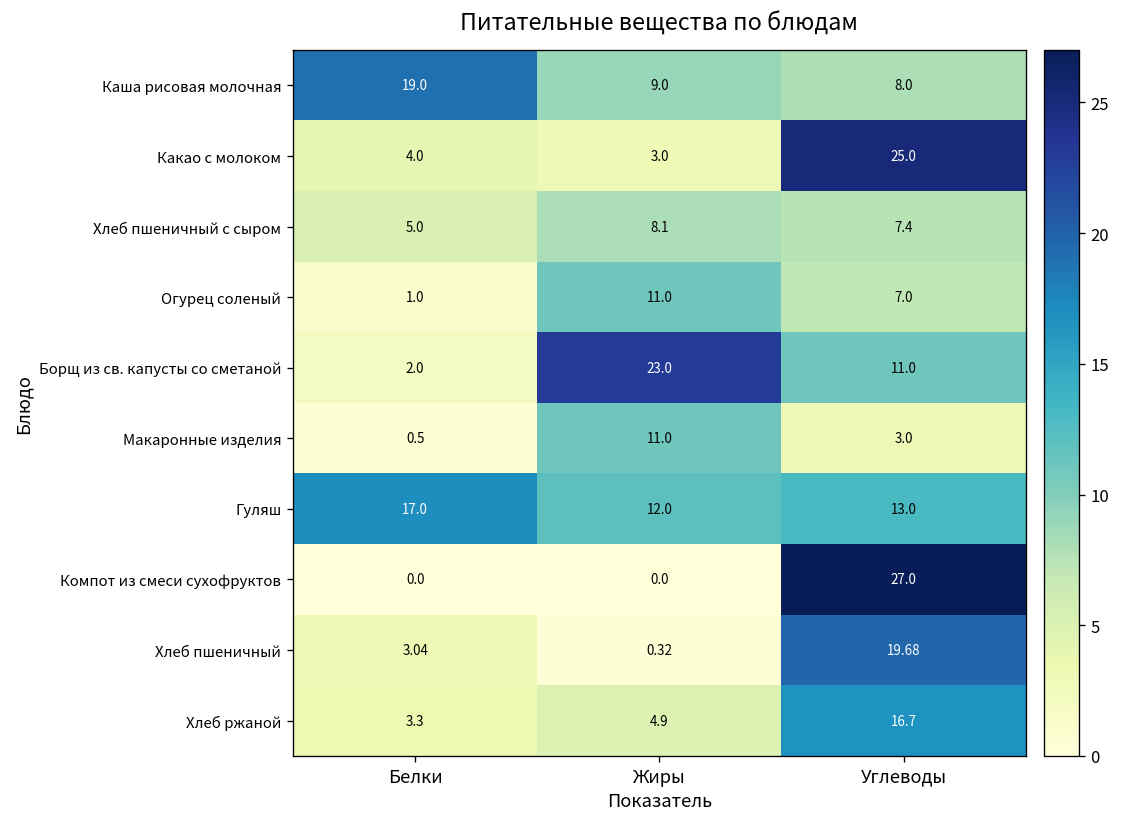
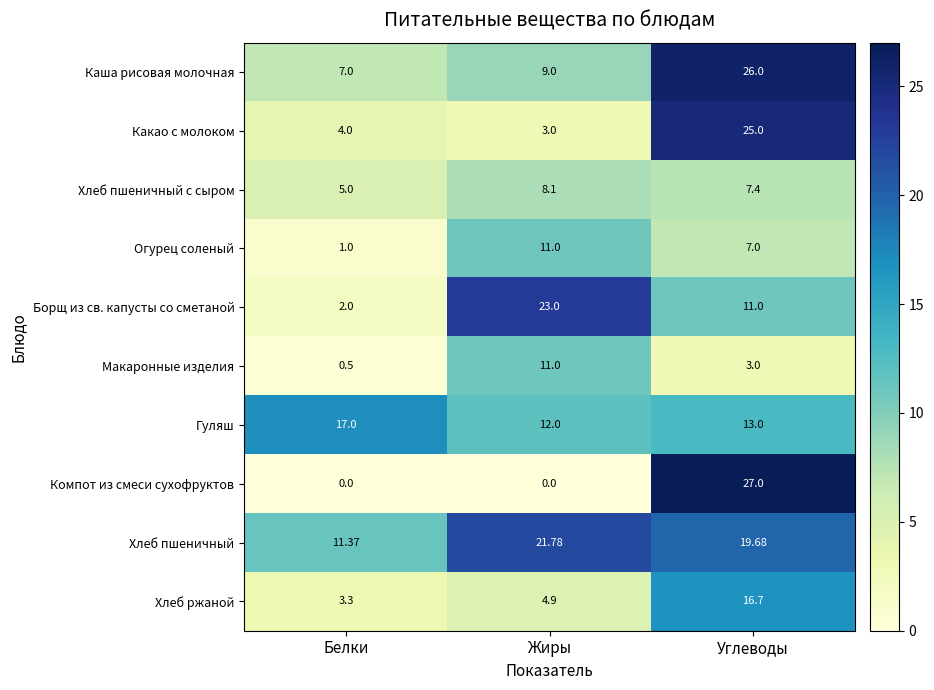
  {
    "Каша рисовая молочная": {
-     "Белки": 19.0,
+     "Белки": 7.0,
      "Жиры": 9.0,
-     "Углеводы": 8.0
+     "Углеводы": 26.0
    },
    "Какао с молоком": {
      "Белки": 4.0,
      "Жиры": 3.0,
      "Углеводы": 25.0
    },
    "Хлеб пшеничный с сыром": {
      "Белки": 5.0,
      "Жиры": 8.1,
      "Углеводы": 7.4
    },
    "Огурец соленый": {
      "Белки": 1.0,
      "Жиры": 11.0,
      "Углеводы": 7.0
    },
    "Борщ из св. капусты со сметаной": {
      "Белки": 2.0,
      "Жиры": 23.0,
      "Углеводы": 11.0
    },
    "Макаронные изделия": {
      "Белки": 0.5,
      "Жиры": 11.0,
      "Углеводы": 3.0
    },
    "Гуляш": {
      "Белки": 17.0,
      "Жиры": 12.0,
      "Углеводы": 13.0
    },
    "Компот из смеси сухофруктов": {
      "Белки": 0.0,
      "Жиры": 0.0,
      "Углеводы": 27.0
    },
    "Хлеб пшеничный": {
-     "Белки": 3.04,
-     "Жиры": 0.32,
+     "Белки": 11.37,
+     "Жиры": 21.78,
      "Углеводы": 19.68
    },
    "Хлеб ржаной": {
      "Белки": 3.3,
      "Жиры": 4.9,
      "Углеводы": 16.7
    }
  }
